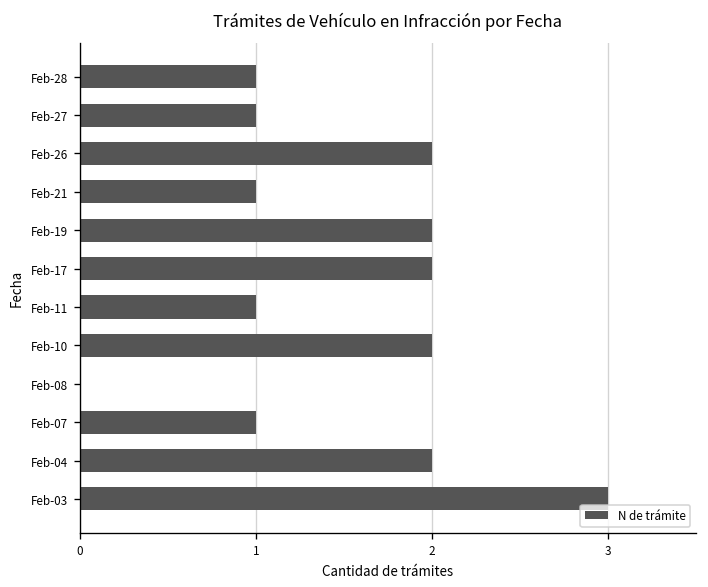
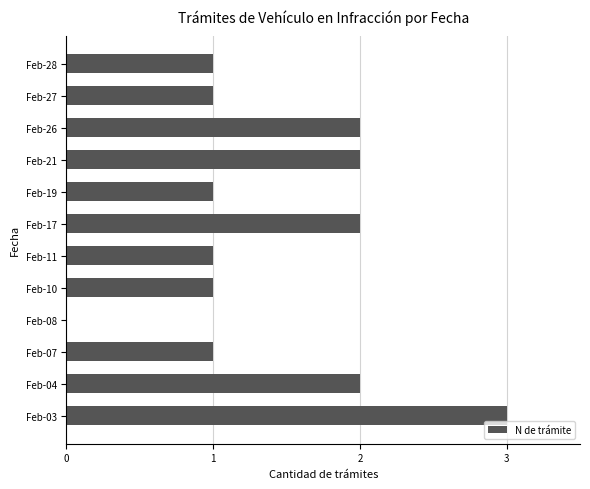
  {
    "Feb-28": 1,
    "Feb-27": 1,
    "Feb-26": 2,
-   "Feb-21": 1,
-   "Feb-19": 2,
+   "Feb-21": 2,
+   "Feb-19": 1,
    "Feb-17": 2,
    "Feb-11": 1,
-   "Feb-10": 2,
+   "Feb-10": 1,
    "Feb-08": 0,
    "Feb-07": 1,
    "Feb-04": 2,
    "Feb-03": 3
  }
